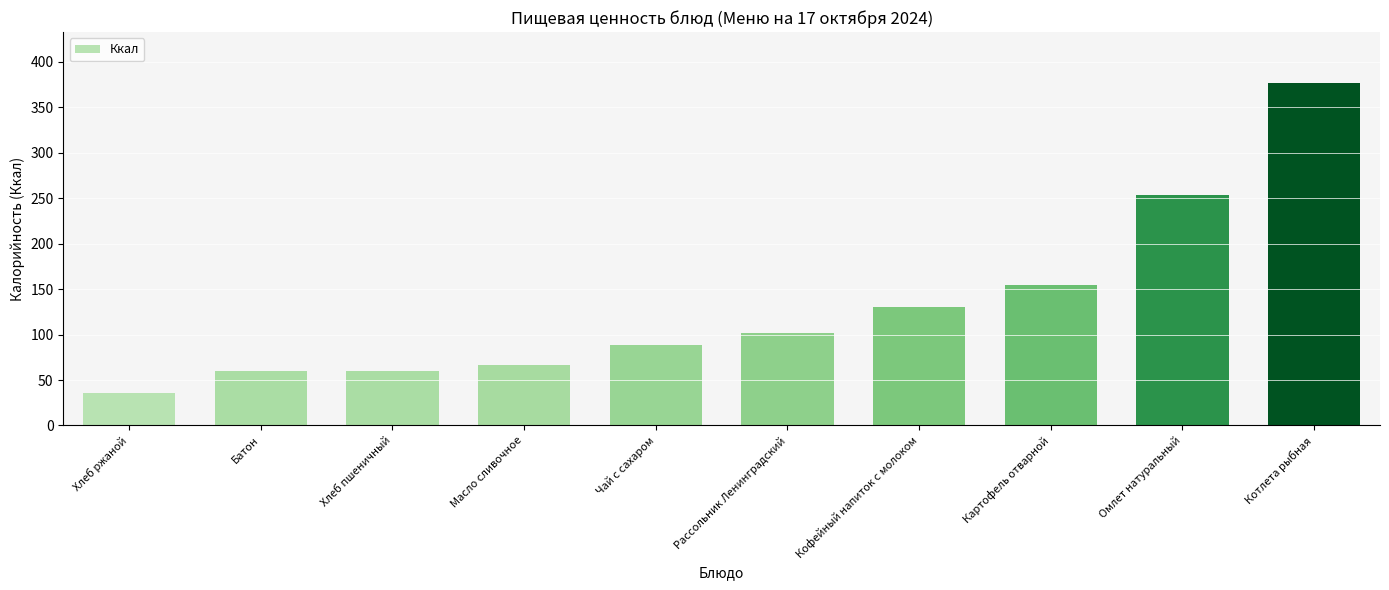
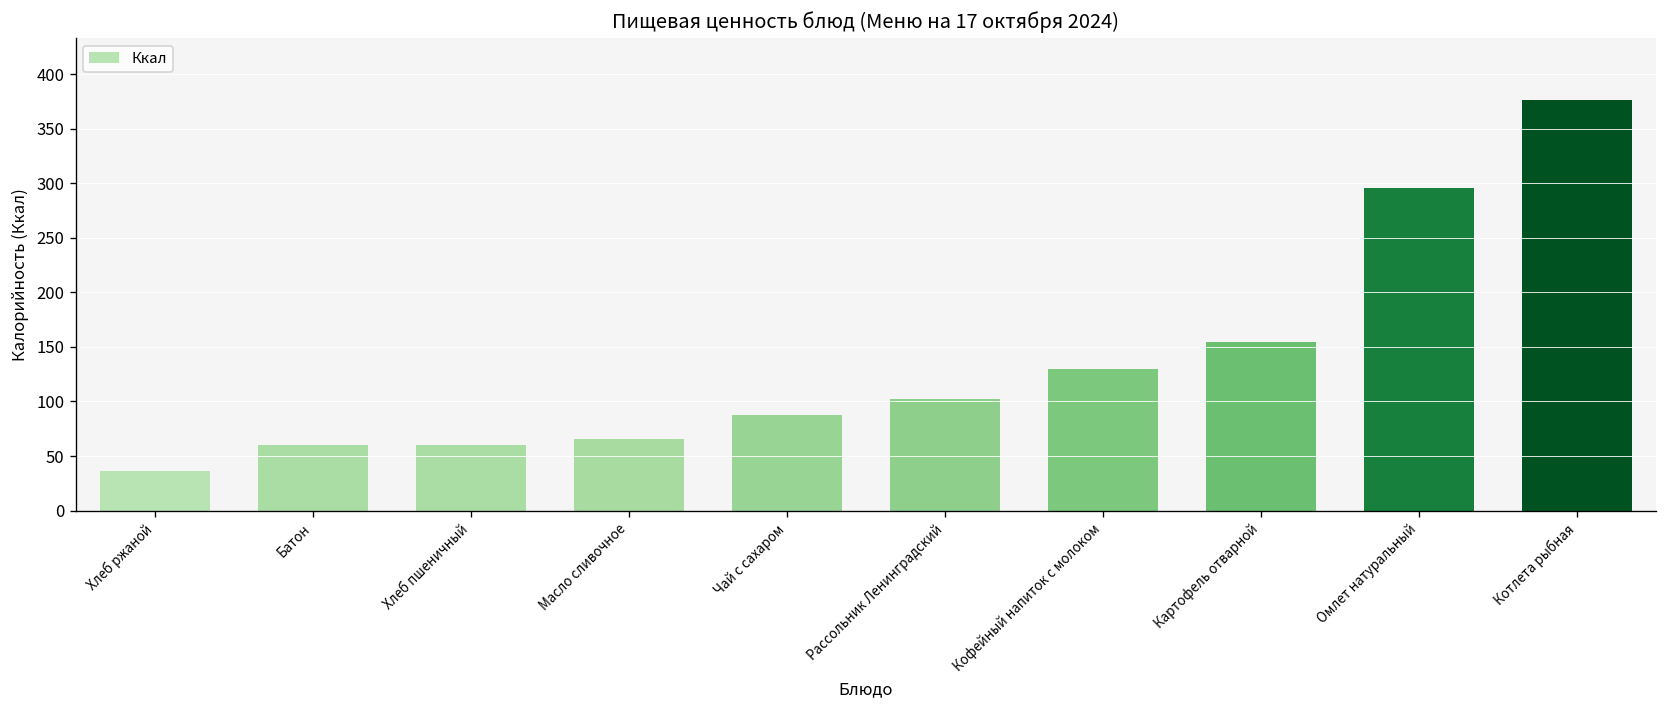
  {
    "Хлеб ржаной": 40,
    "Батон": 60,
    "Хлеб пшеничный": 60,
    "Масло сливочное": 70,
    "Чай с сахаром": 90,
    "Рассольник Ленинградский": 100,
    "Кофейный напиток с молоком": 130,
    "Картофель отварной": 150,
-   "Омлет натуральный": 250,
+   "Омлет натуральный": 300,
    "Котлета рыбная": 380
  }
